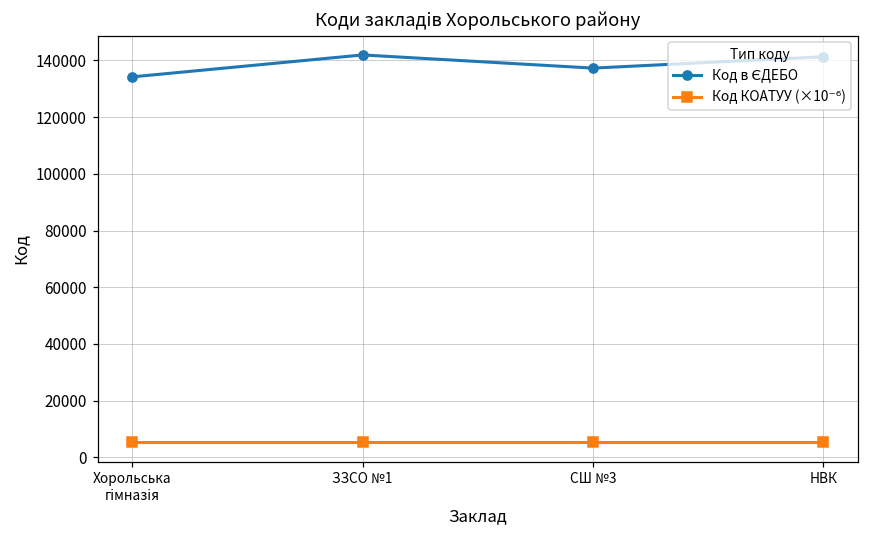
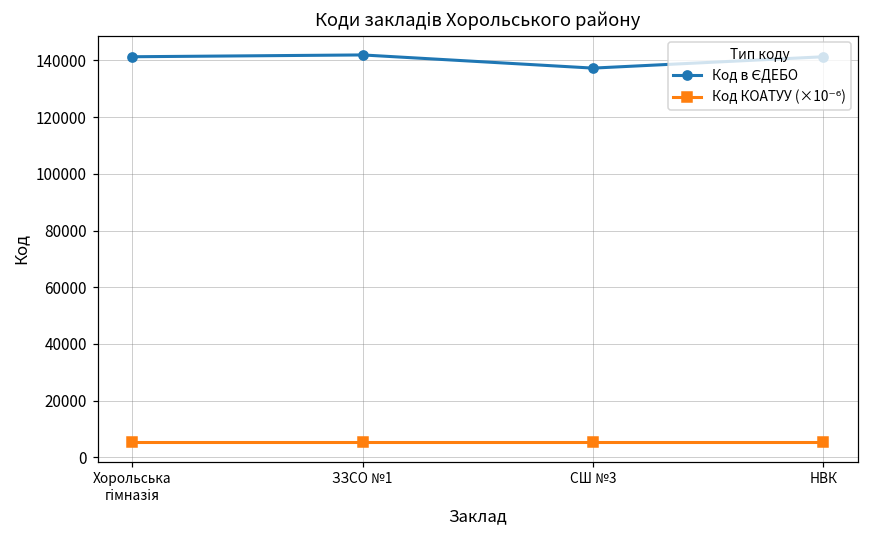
  {
    "Код в ЄДЕБО": {
-     "Хорольська гімназія": 134000,
+     "Хорольська гімназія": 141000,
      "ЗЗСО №1": 142000,
      "СШ №3": 137000
    },
    "Код КОАТУУ (×10⁻⁶)": {
      "Хорольська гімназія": 5000,
      "ЗЗСО №1": 5000,
      "СШ №3": 5000,
      "НВК": 5000
    }
  }
